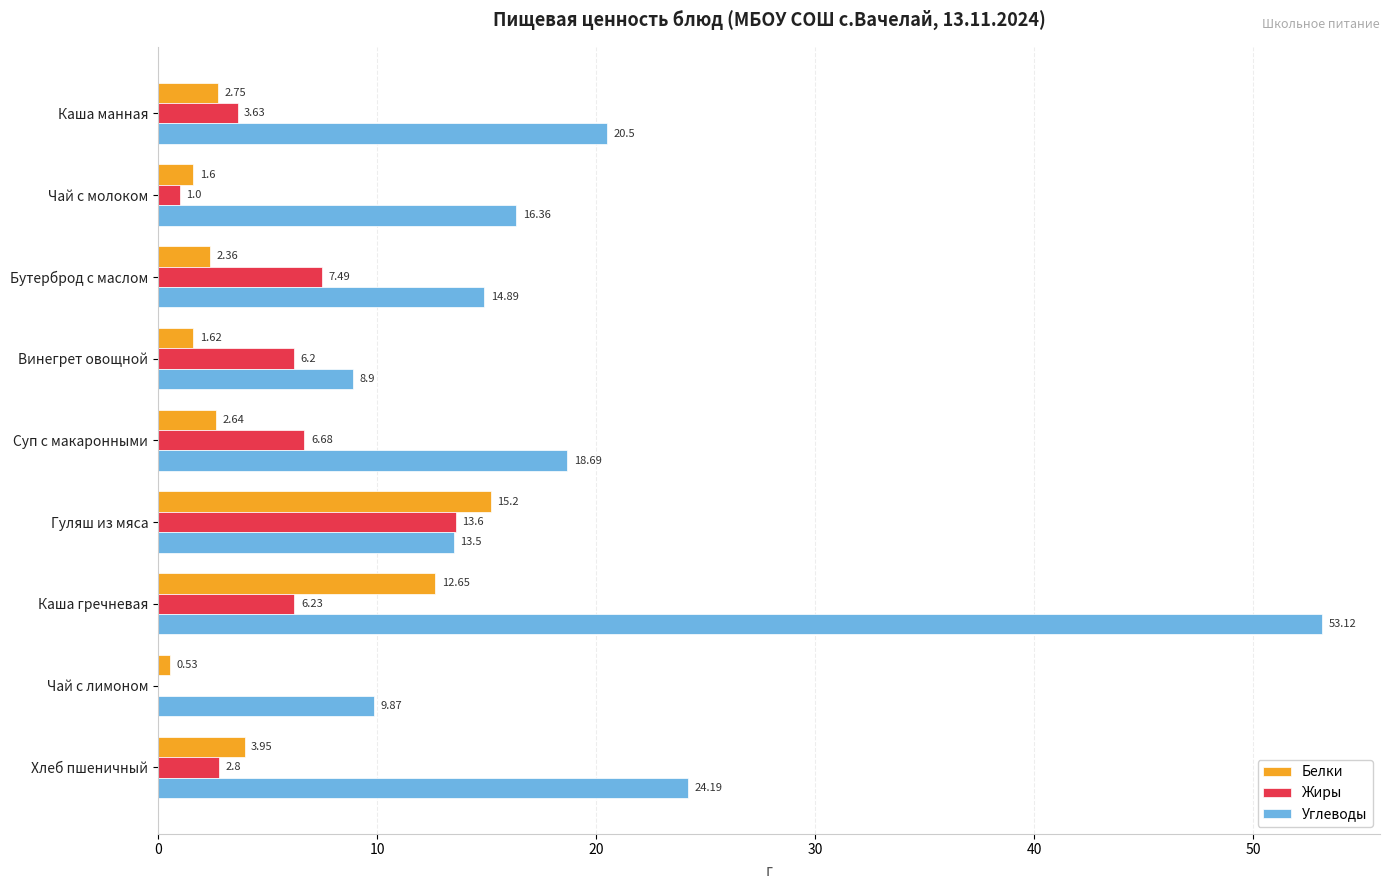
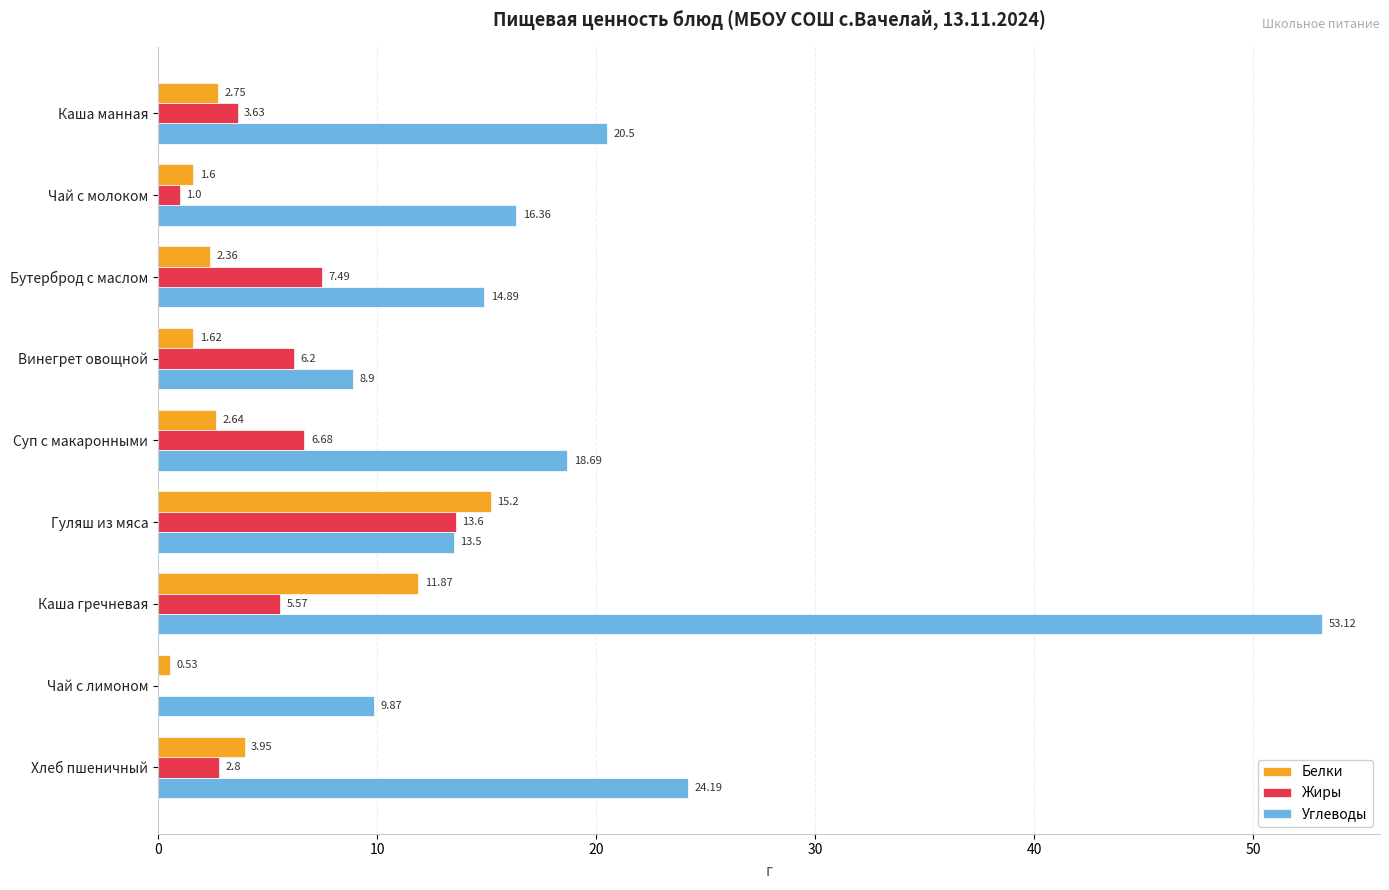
  {
    "Белки": {
      "Каша манная": 2.75,
      "Чай с молоком": 1.6,
      "Бутерброд с маслом": 2.36,
      "Винегрет овощной": 1.62,
      "Суп с макаронными": 2.64,
      "Гуляш из мяса": 15.2,
-     "Каша гречневая": 12.65,
+     "Каша гречневая": 11.87,
      "Чай с лимоном": 0.53,
      "Хлеб пшеничный": 3.95
    },
    "Жиры": {
      "Каша манная": 3.63,
      "Чай с молоком": 1.0,
      "Бутерброд с маслом": 7.49,
      "Винегрет овощной": 6.2,
      "Суп с макаронными": 6.68,
      "Гуляш из мяса": 13.6,
-     "Каша гречневая": 6.23,
+     "Каша гречневая": 5.57,
      "Хлеб пшеничный": 2.8
    },
    "Углеводы": {
      "Каша манная": 20.5,
      "Чай с молоком": 16.36,
      "Бутерброд с маслом": 14.89,
      "Винегрет овощной": 8.9,
      "Суп с макаронными": 18.69,
      "Гуляш из мяса": 13.5,
      "Каша гречневая": 53.12,
      "Чай с лимоном": 9.87,
      "Хлеб пшеничный": 24.19
    }
  }
